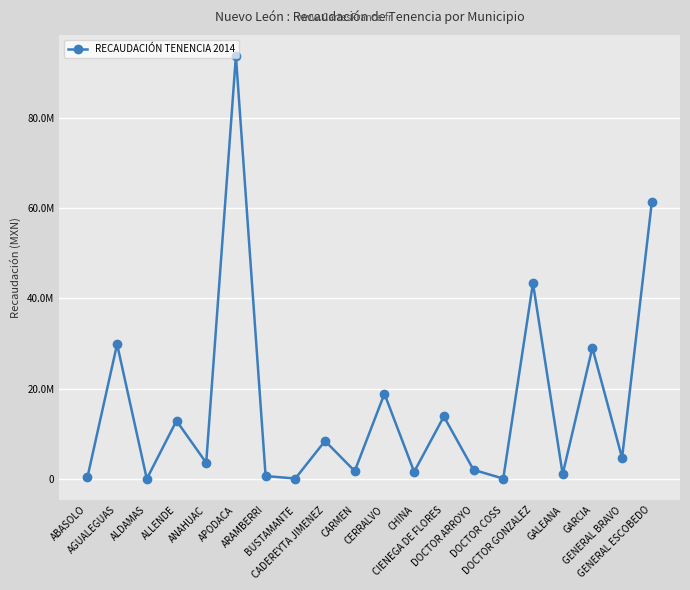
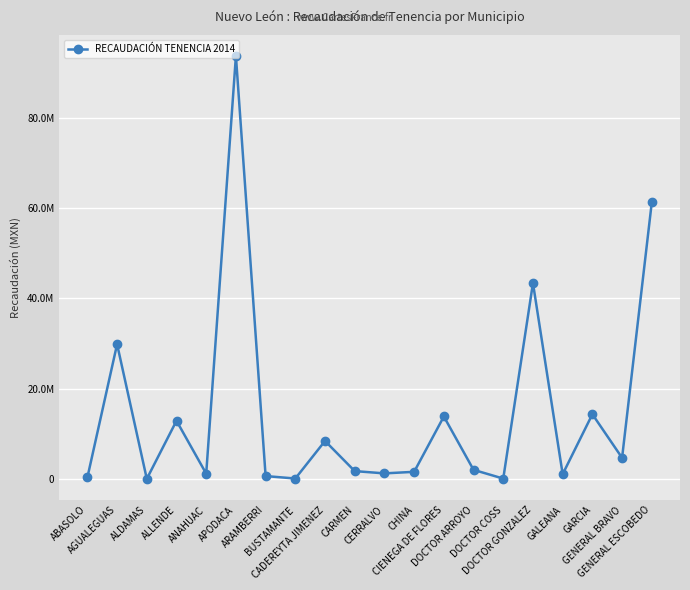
  {
    "ABASOLO": 0,
    "AGUALEGUAS": 30000000,
    "ALDAMAS": 0,
    "ALLENDE": 13000000,
-   "ANAHUAC": 4000000,
+   "ANAHUAC": 1000000,
    "ARAMBERRI": 1000000,
    "BUSTAMANTE": 0,
    "CADEREYTA JIMENEZ": 8000000,
    "CARMEN": 2000000,
-   "CERRALVO": 19000000,
+   "CERRALVO": 1000000,
    "CHINA": 2000000,
    "CIENEGA DE FLORES": 14000000,
    "DOCTOR ARROYO": 2000000,
    "DOCTOR COSS": 0,
    "DOCTOR GONZALEZ": 43000000,
    "GALEANA": 1000000,
-   "GARCIA": 29000000,
+   "GARCIA": 14000000,
    "GENERAL BRAVO": 5000000,
    "GENERAL ESCOBEDO": 61000000
  }
